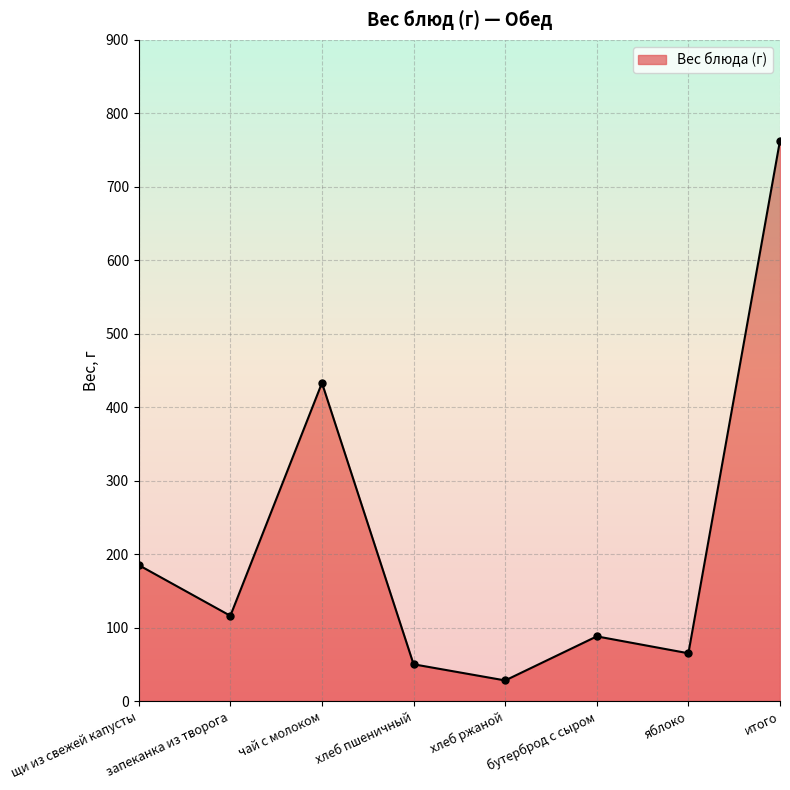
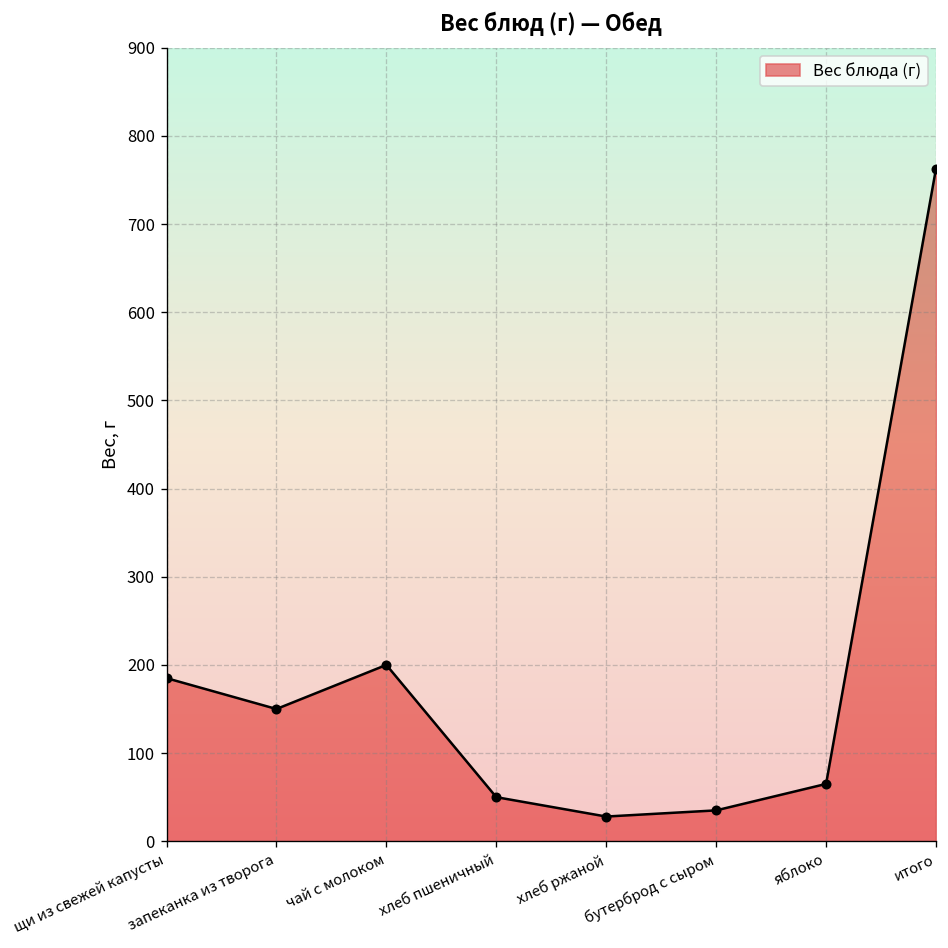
  {
    "щи из свежей капусты": 190,
-   "запеканка из творога": 120,
-   "чай с молоком": 430,
+   "запеканка из творога": 150,
+   "чай с молоком": 200,
    "хлеб пшеничный": 50,
    "хлеб ржаной": 30,
-   "бутерброд с сыром": 90,
+   "бутерброд с сыром": 40,
    "яблоко": 70,
    "итого": 760
  }
